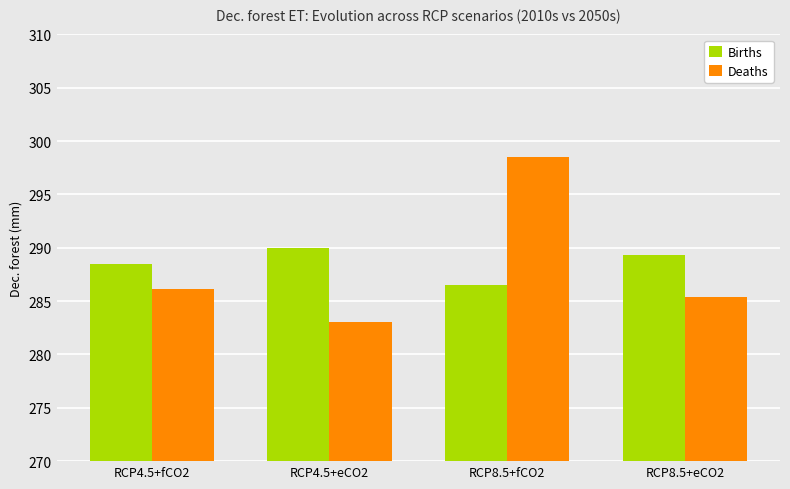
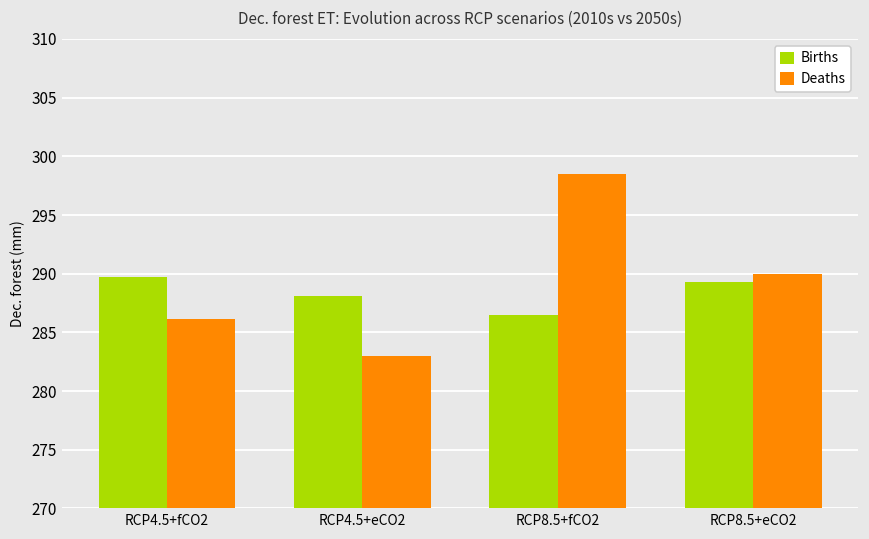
  {
    "Births": {
-     "RCP4.5+fCO2": 288.5,
-     "RCP4.5+eCO2": 290.0,
+     "RCP4.5+fCO2": 289.7,
+     "RCP4.5+eCO2": 288.1,
      "RCP8.5+fCO2": 286.5,
      "RCP8.5+eCO2": 289.3
    },
    "Deaths": {
      "RCP4.5+fCO2": 286.1,
      "RCP4.5+eCO2": 283.0,
      "RCP8.5+fCO2": 298.5,
-     "RCP8.5+eCO2": 285.4
+     "RCP8.5+eCO2": 290.0
    }
  }
